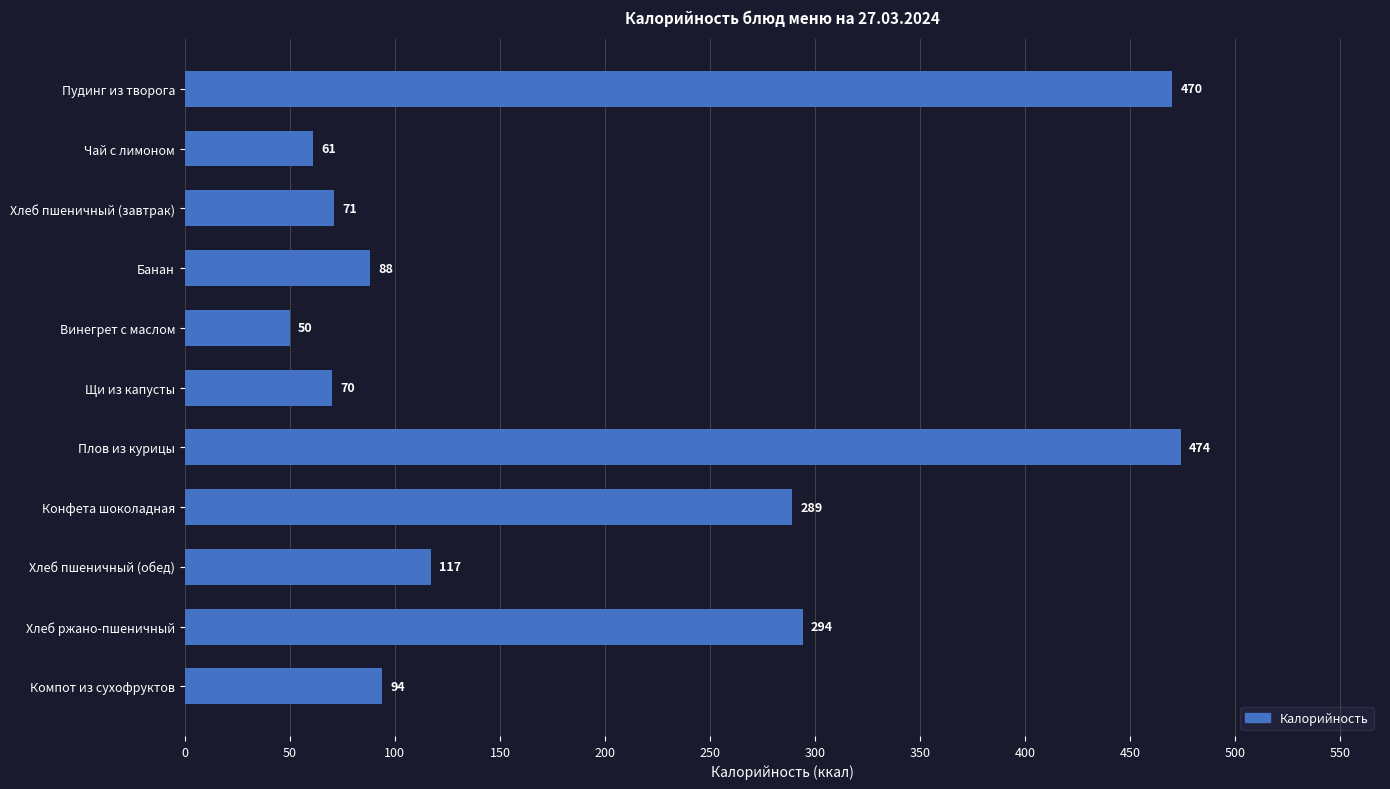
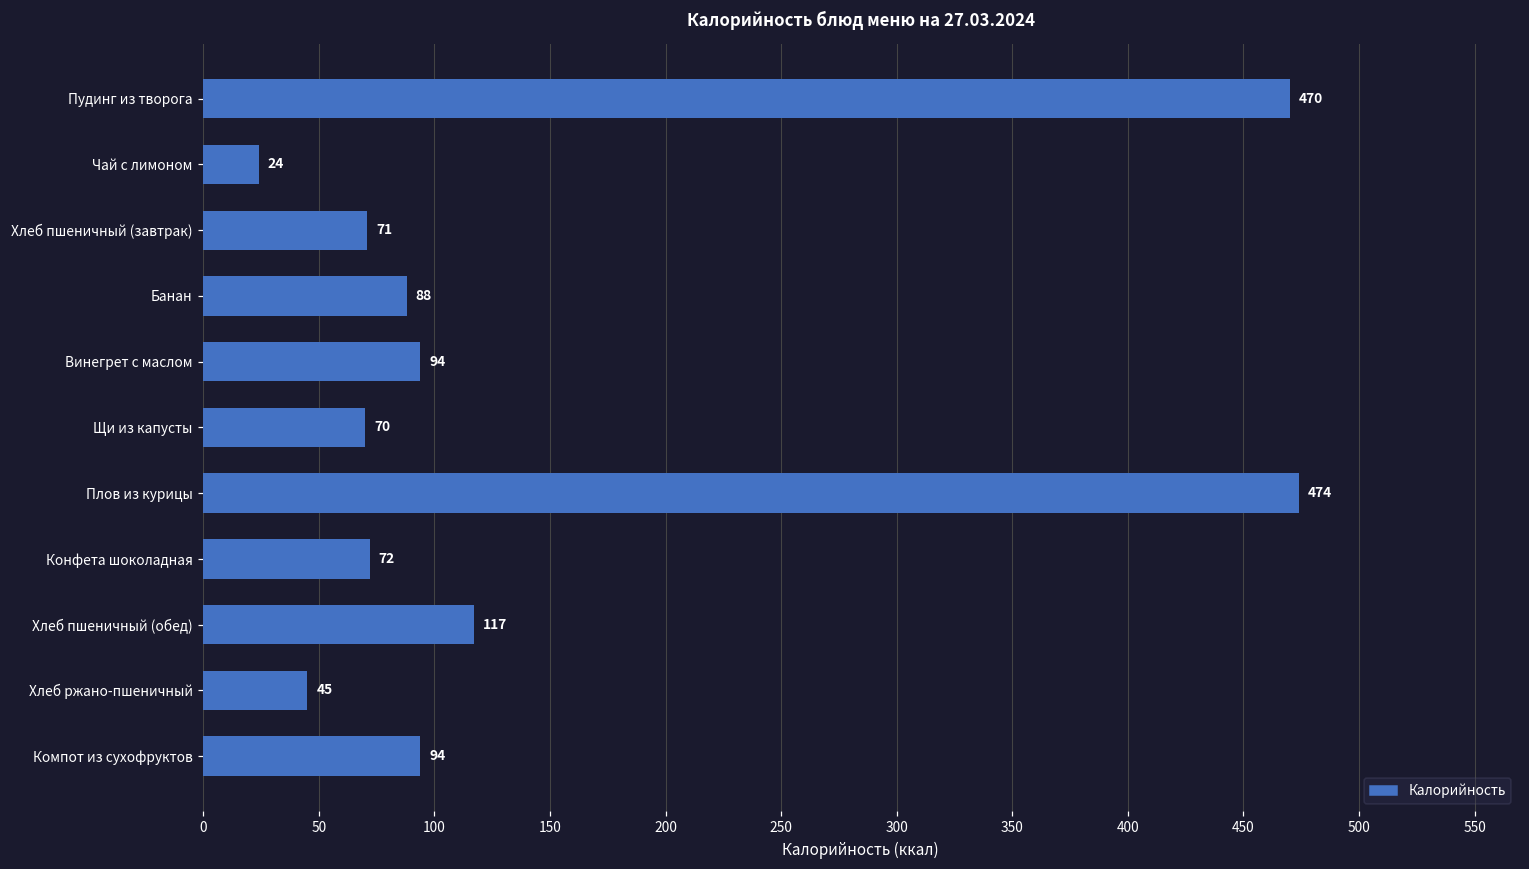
  {
    "Пудинг из творога": 470,
-   "Чай с лимоном": 61,
+   "Чай с лимоном": 24,
    "Хлеб пшеничный (завтрак)": 71,
    "Банан": 88,
-   "Винегрет с маслом": 50,
+   "Винегрет с маслом": 94,
    "Щи из капусты": 70,
    "Плов из курицы": 474,
-   "Конфета шоколадная": 289,
+   "Конфета шоколадная": 72,
    "Хлеб пшеничный (обед)": 117,
-   "Хлеб ржано-пшеничный": 294,
+   "Хлеб ржано-пшеничный": 45,
    "Компот из сухофруктов": 94
  }
